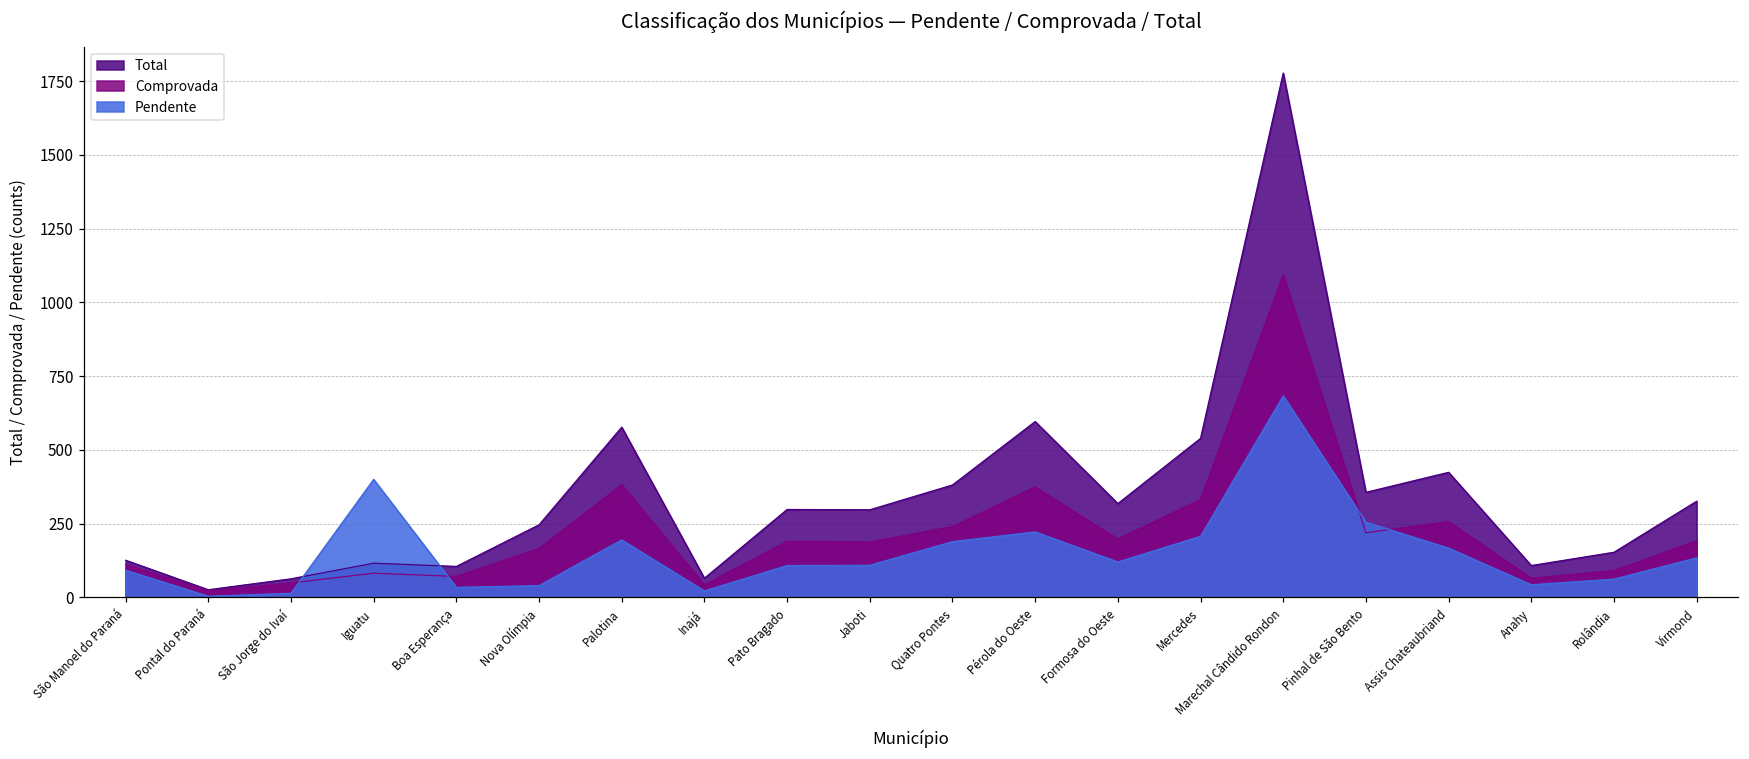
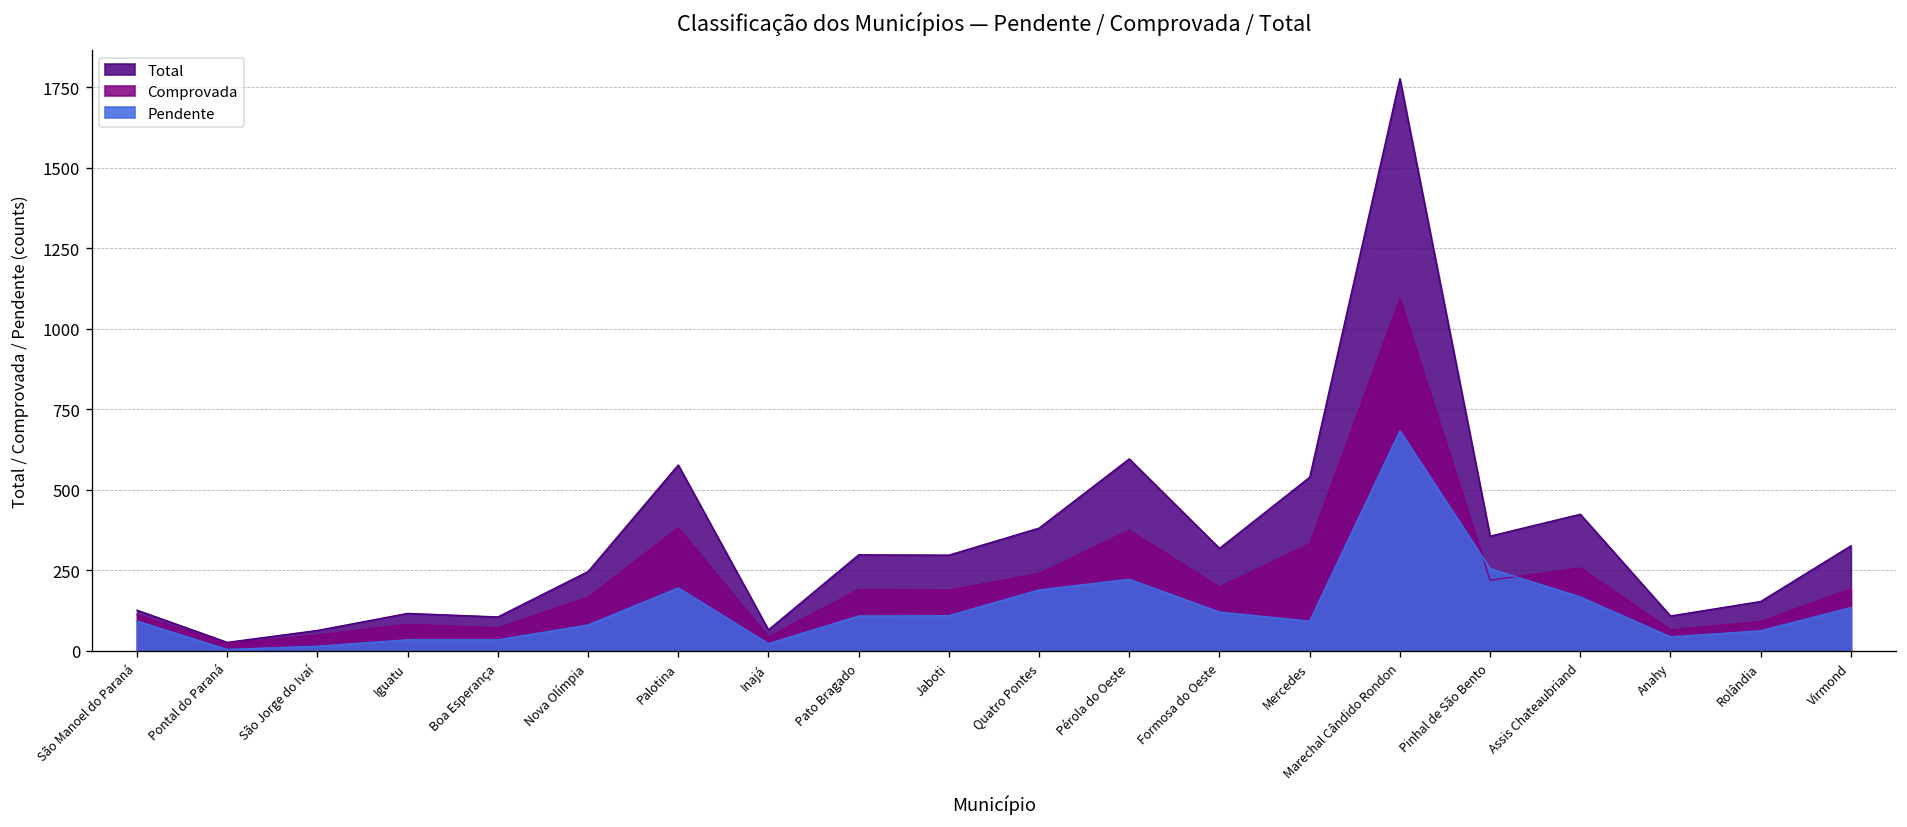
  {
    "Pendente": {
      "São Manoel do Paraná": 90,
      "Pontal do Paraná": 0,
      "São Jorge do Ivaí": 10,
-     "Iguatu": 400,
+     "Iguatu": 30,
      "Boa Esperança": 30,
-     "Nova Olímpia": 40,
+     "Nova Olímpia": 80,
      "Palotina": 200,
      "Inajá": 20,
      "Pato Bragado": 110,
      "Jaboti": 110,
      "Quatro Pontes": 190,
      "Pérola do Oeste": 220,
      "Formosa do Oeste": 120,
-     "Mercedes": 210,
+     "Mercedes": 90,
      "Marechal Cândido Rondon": 680,
      "Pinhal de São Bento": 260,
      "Assis Chateaubriand": 170,
      "Anahy": 40,
      "Rolândia": 60,
      "Virmond": 130
    }
  }
